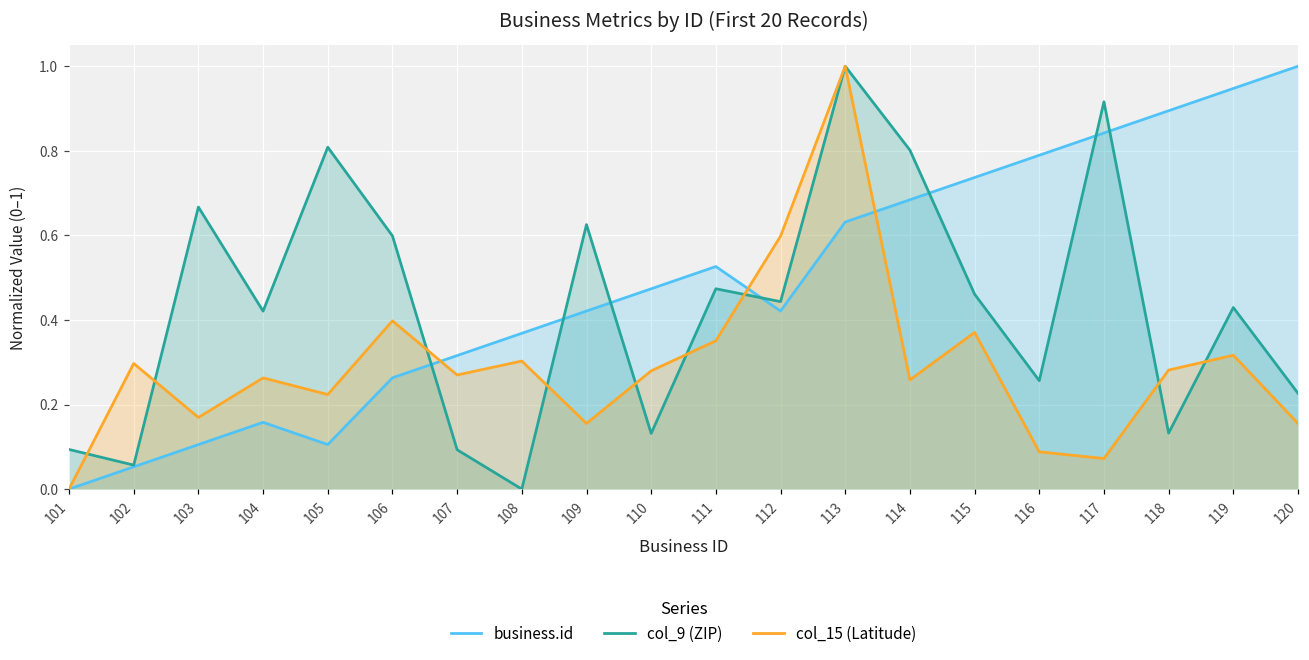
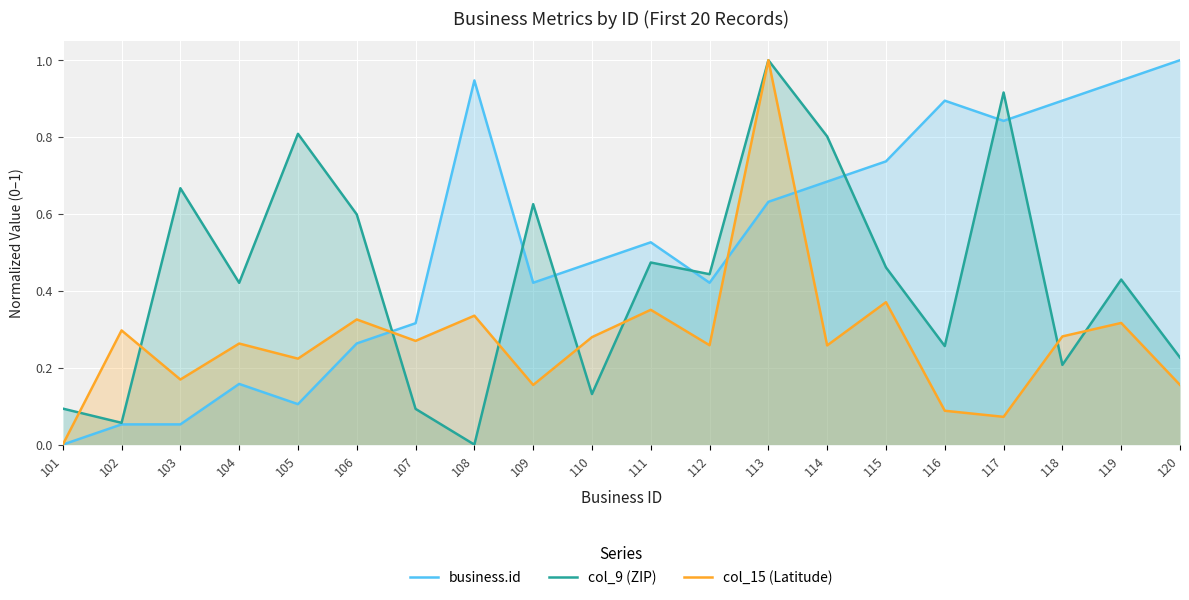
  {
    "business.id": {
-     "103": 0.11,
+     "103": 0.05,
      "104": 0.16,
      "105": 0.11,
      "106": 0.26,
      "107": 0.32,
-     "108": 0.37,
+     "108": 0.95,
      "109": 0.42,
      "110": 0.47,
      "111": 0.53,
      "112": 0.42,
      "113": 0.63,
      "114": 0.68,
      "115": 0.74,
-     "116": 0.79,
+     "116": 0.89,
      "117": 0.84,
      "118": 0.89,
      "119": 0.95,
      "120": 1.00
    },
    "col_9 (ZIP)": {
      "101": 0.09,
      "103": 0.67,
      "104": 0.42,
      "105": 0.81,
      "106": 0.60,
      "107": 0.09,
      "108": 0.00,
      "109": 0.63,
      "110": 0.13,
      "111": 0.47,
      "112": 0.44,
      "114": 0.80,
      "115": 0.46,
      "116": 0.26,
      "117": 0.92,
-     "118": 0.13,
+     "118": 0.21,
      "119": 0.43,
      "120": 0.23
    },
    "col_15 (Latitude)": {
      "102": 0.30,
      "103": 0.17,
      "104": 0.26,
      "105": 0.22,
-     "106": 0.40,
+     "106": 0.33,
      "107": 0.27,
-     "108": 0.30,
+     "108": 0.34,
      "109": 0.16,
      "110": 0.28,
      "111": 0.35,
-     "112": 0.60,
+     "112": 0.26,
      "114": 0.26,
      "115": 0.37,
      "116": 0.09,
      "117": 0.07,
      "118": 0.28,
      "119": 0.32,
      "120": 0.16
    }
  }
